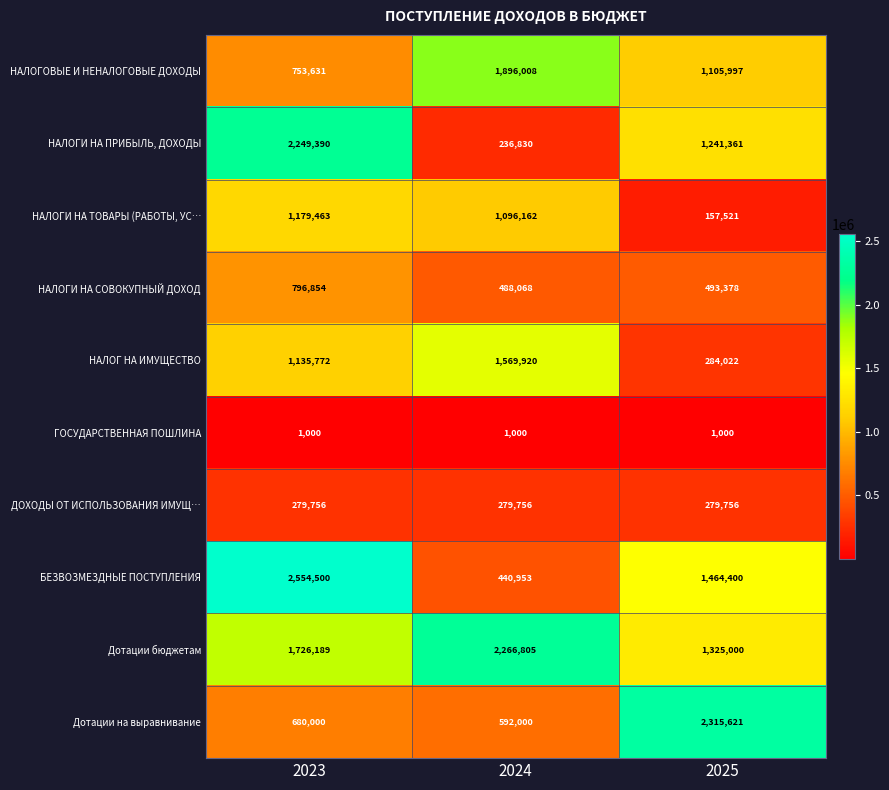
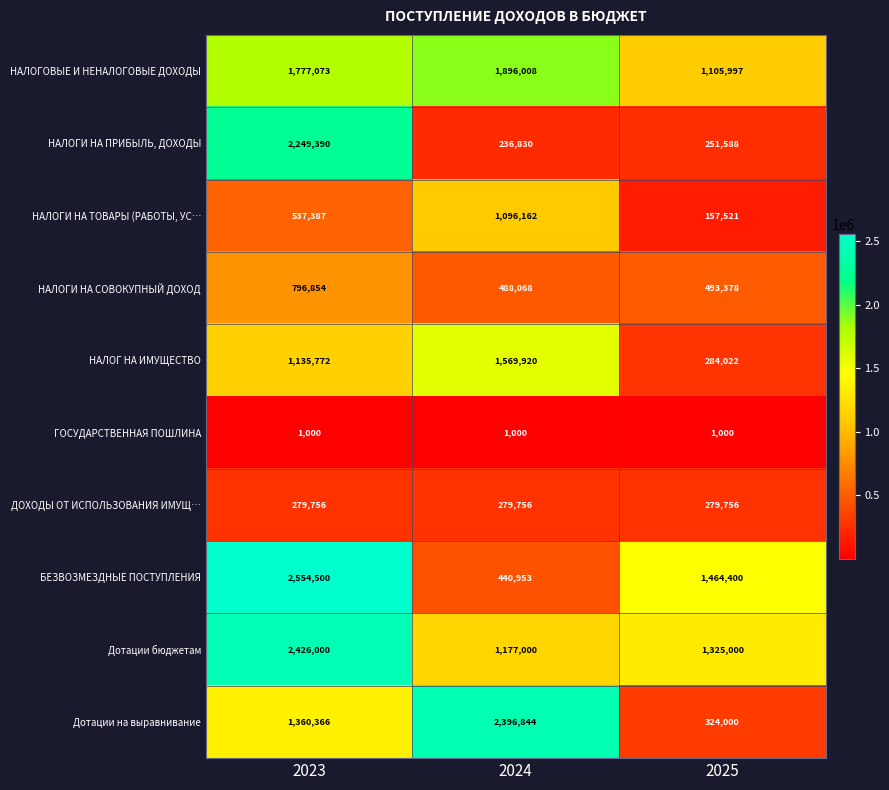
  {
    "НАЛОГОВЫЕ И НЕНАЛОГОВЫЕ ДОХОДЫ": {
-     "2023": "753,631",
+     "2023": "1,777,073",
      "2024": "1,896,008",
      "2025": "1,105,997"
    },
    "НАЛОГИ НА ПРИБЫЛЬ, ДОХОДЫ": {
      "2023": "2,249,390",
      "2024": "236,830",
-     "2025": "1,241,361"
+     "2025": "251,588"
    },
    "НАЛОГИ НА ТОВАРЫ (РАБОТЫ, УС…": {
-     "2023": "1,179,463",
+     "2023": "537,387",
      "2024": "1,096,162",
      "2025": "157,521"
    },
    "НАЛОГИ НА СОВОКУПНЫЙ ДОХОД": {
      "2023": "796,854",
      "2024": "488,068",
      "2025": "493,378"
    },
    "НАЛОГ НА ИМУЩЕСТВО": {
      "2023": "1,135,772",
      "2024": "1,569,920",
      "2025": "284,022"
    },
    "ГОСУДАРСТВЕННАЯ ПОШЛИНА": {
      "2023": "1,000",
      "2024": "1,000",
      "2025": "1,000"
    },
    "ДОХОДЫ ОТ ИСПОЛЬЗОВАНИЯ ИМУЩ…": {
      "2023": "279,756",
      "2024": "279,756",
      "2025": "279,756"
    },
    "БЕЗВОЗМЕЗДНЫЕ ПОСТУПЛЕНИЯ": {
      "2023": "2,554,500",
      "2024": "440,953",
      "2025": "1,464,400"
    },
    "Дотации бюджетам": {
-     "2023": "1,726,189",
-     "2024": "2,266,805",
+     "2023": "2,426,000",
+     "2024": "1,177,000",
      "2025": "1,325,000"
    },
    "Дотации на выравнивание": {
-     "2023": "680,000",
-     "2024": "592,000",
-     "2025": "2,315,621"
+     "2023": "1,360,366",
+     "2024": "2,396,844",
+     "2025": "324,000"
    }
  }
